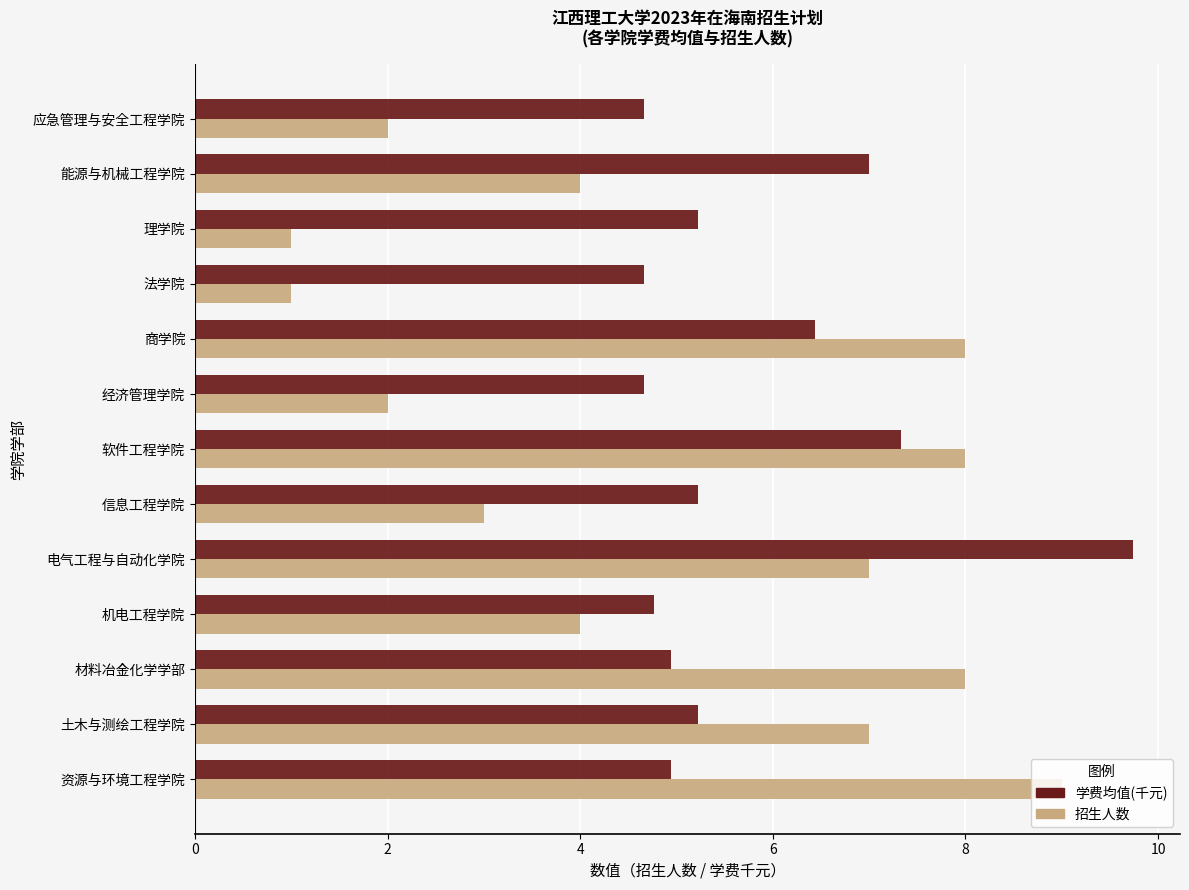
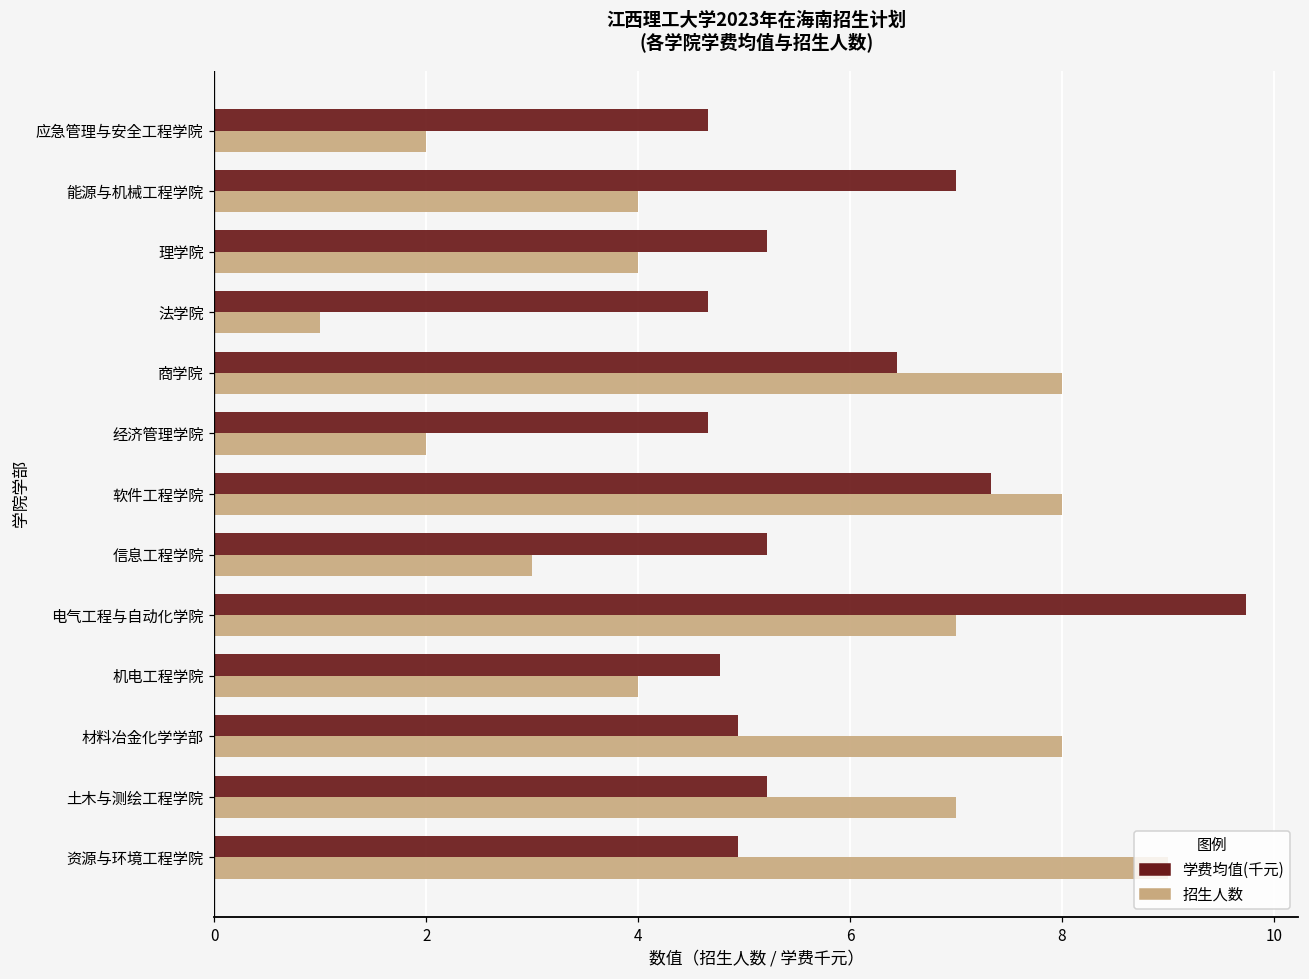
  {
    "学费均值(千元)": {
      "应急管理与安全工程学院": 4.7,
      "能源与机械工程学院": 7,
      "理学院": 5.2,
      "法学院": 4.7,
      "商学院": 6.4,
      "经济管理学院": 4.7,
      "软件工程学院": 7.3,
      "信息工程学院": 5.2,
      "电气工程与自动化学院": 9.7,
      "机电工程学院": 4.8,
      "材料冶金化学学部": 4.9,
      "土木与测绘工程学院": 5.2,
      "资源与环境工程学院": 4.9
    },
    "招生人数": {
      "应急管理与安全工程学院": 2,
      "能源与机械工程学院": 4,
-     "理学院": 1,
+     "理学院": 4,
      "法学院": 1,
      "商学院": 8,
      "经济管理学院": 2,
      "软件工程学院": 8,
      "信息工程学院": 3,
      "电气工程与自动化学院": 7,
      "机电工程学院": 4,
      "材料冶金化学学部": 8,
      "土木与测绘工程学院": 7
    }
  }
